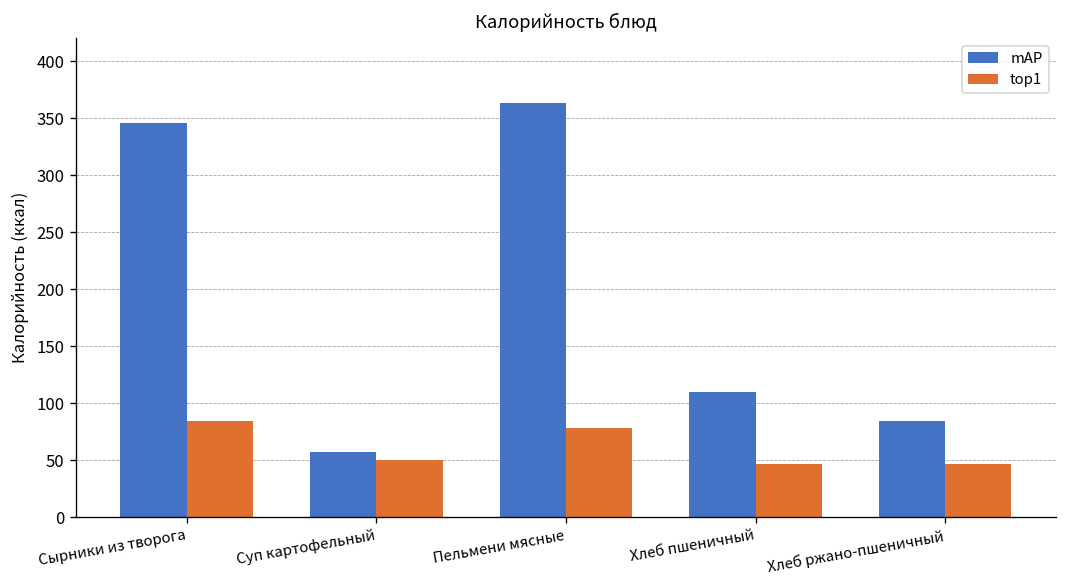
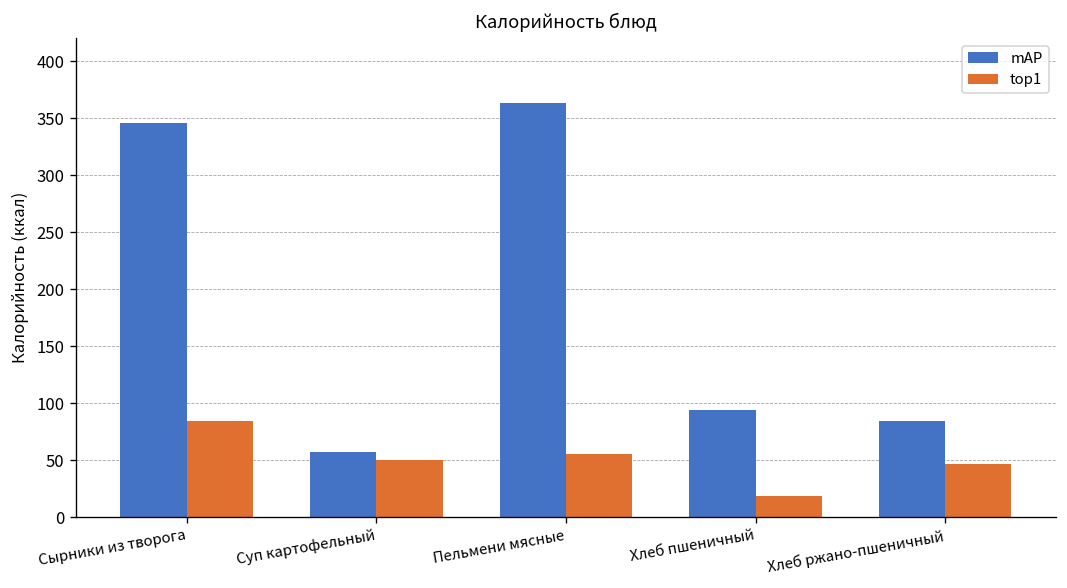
  {
    "mAP": {
      "Сырники из творога": 350,
      "Суп картофельный": 60,
      "Пельмени мясные": 360,
-     "Хлеб пшеничный": 110,
+     "Хлеб пшеничный": 90,
      "Хлеб ржано-пшеничный": 80
    },
    "top1": {
      "Сырники из творога": 80,
      "Суп картофельный": 50,
-     "Пельмени мясные": 80,
-     "Хлеб пшеничный": 50,
+     "Пельмени мясные": 60,
+     "Хлеб пшеничный": 20,
      "Хлеб ржано-пшеничный": 50
    }
  }
